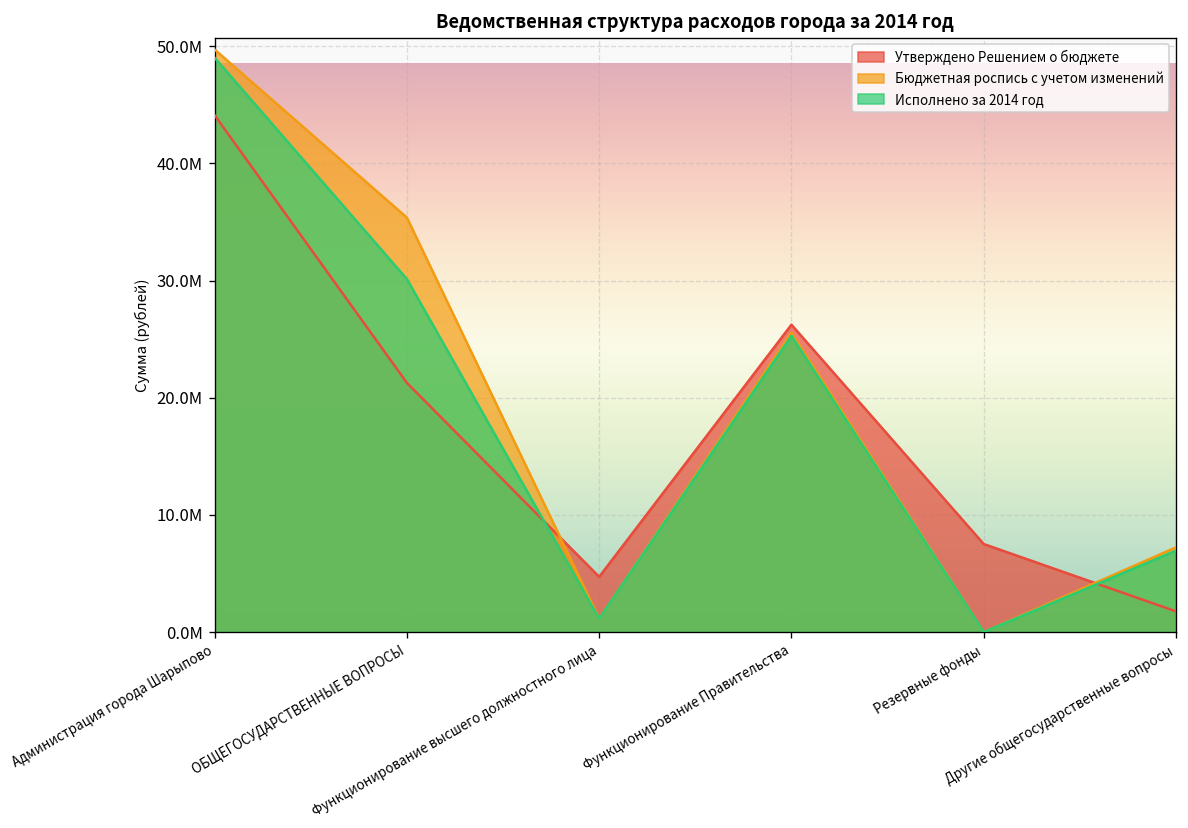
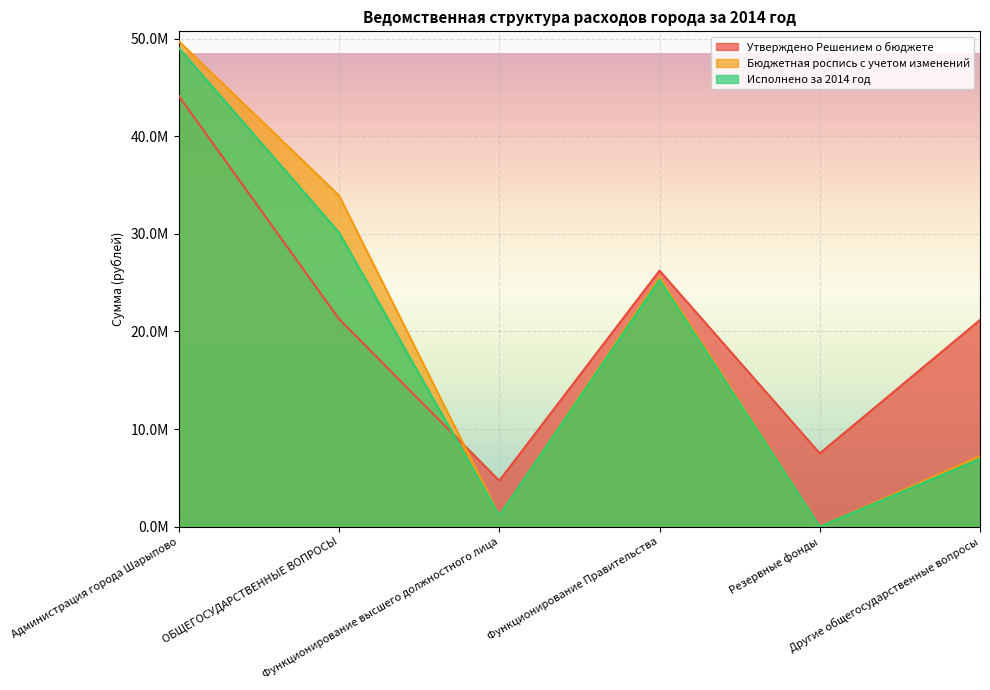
  {
    "Утверждено Решением о бюджете": {
      "Администрация города Шарыпово": 44000000,
      "ОБЩЕГОСУДАРСТВЕННЫЕ ВОПРОСЫ": 21000000,
      "Функционирование высшего должностного лица": 5000000,
      "Функционирование Правительства": 26000000,
      "Резервные фонды": 8000000,
-     "Другие общегосударственные вопросы": 2000000
+     "Другие общегосударственные вопросы": 21000000
    },
    "Бюджетная роспись с учетом изменений": {
      "Администрация города Шарыпово": 50000000,
-     "ОБЩЕГОСУДАРСТВЕННЫЕ ВОПРОСЫ": 35000000,
+     "ОБЩЕГОСУДАРСТВЕННЫЕ ВОПРОСЫ": 34000000,
      "Другие общегосударственные вопросы": 7000000
    },
    "Исполнено за 2014 год": {
      "Администрация города Шарыпово": 49000000,
      "ОБЩЕГОСУДАРСТВЕННЫЕ ВОПРОСЫ": 30000000,
      "Другие общегосударственные вопросы": 7000000
    }
  }
